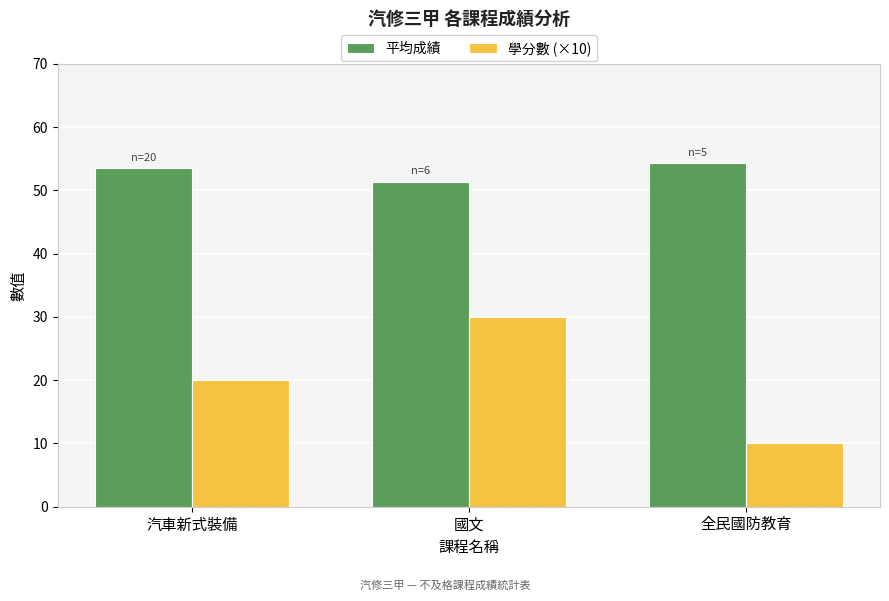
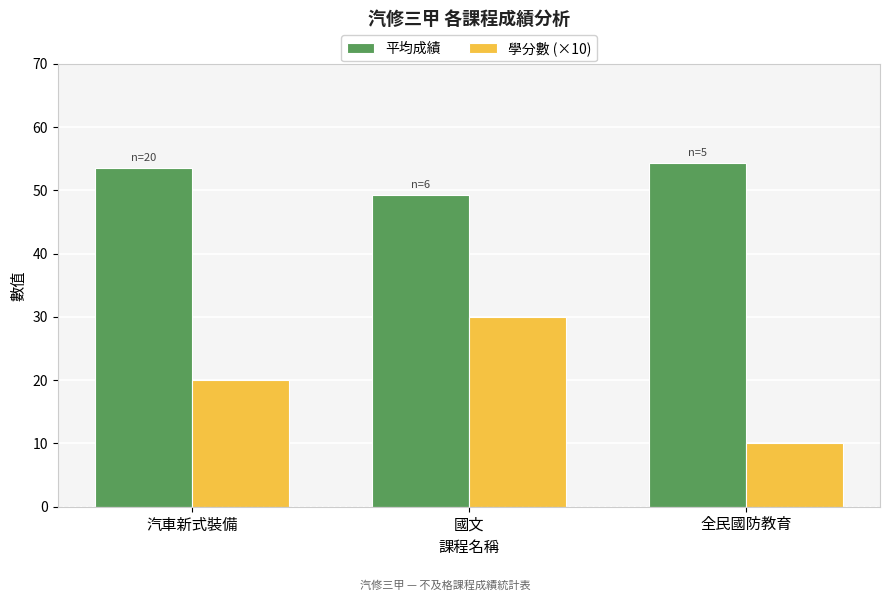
  {
    "平均成績": {
-     "國文": 51
+     "國文": 49
    },
    "學分數 (×10)": {
      "汽車新式裝備": 20,
      "國文": 30,
      "全民國防教育": 10
    }
  }
